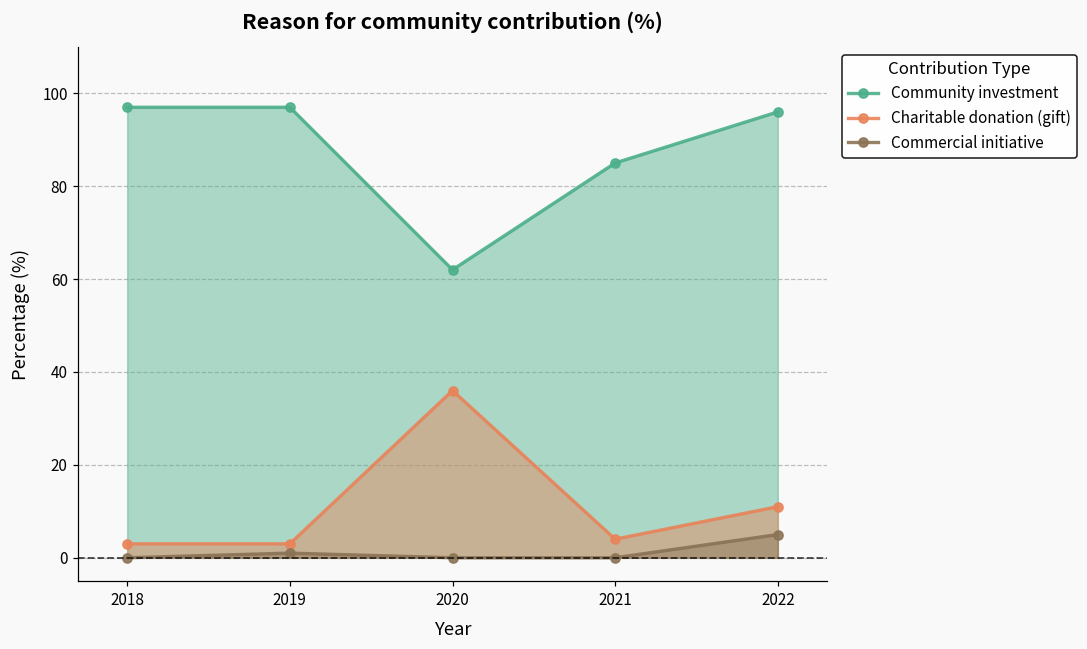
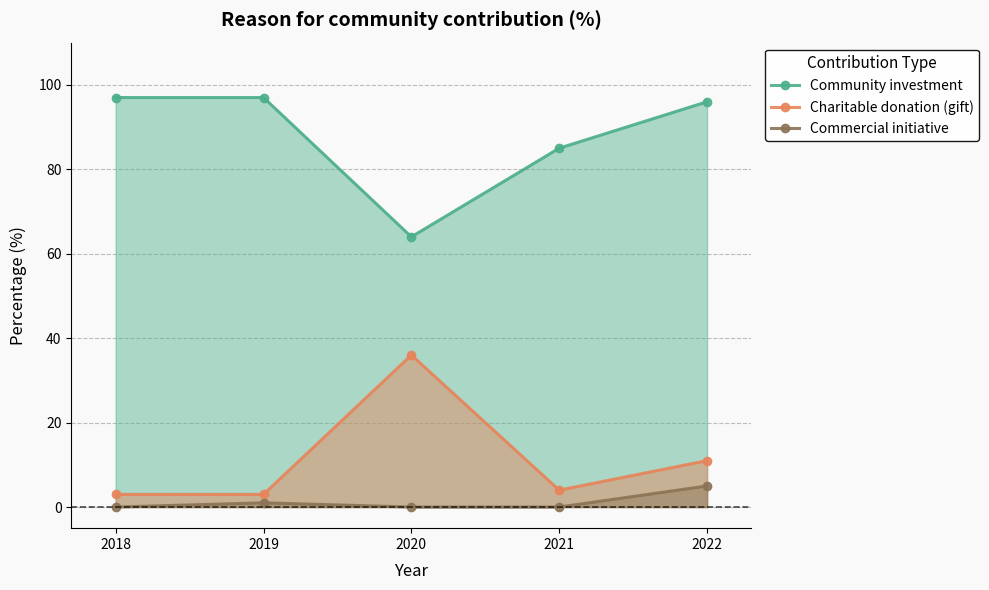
  {
    "Community investment": {
      "2018": 97,
      "2019": 97,
-     "2020": 62,
+     "2020": 64,
      "2021": 85,
      "2022": 96
    },
    "Charitable donation (gift)": {
      "2018": 3,
      "2019": 3,
      "2020": 36,
      "2021": 4,
      "2022": 11
    },
    "Commercial initiative": {
      "2018": 0,
      "2019": 1,
      "2020": 0,
      "2021": 0,
      "2022": 5
    }
  }
